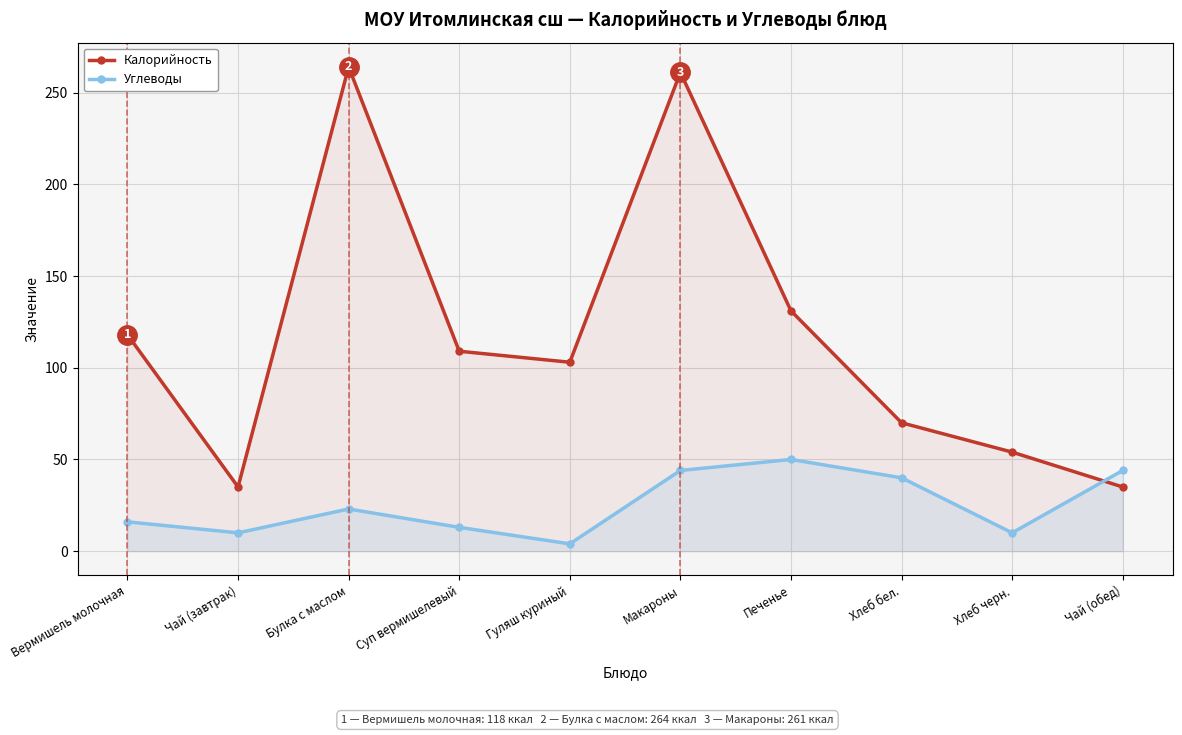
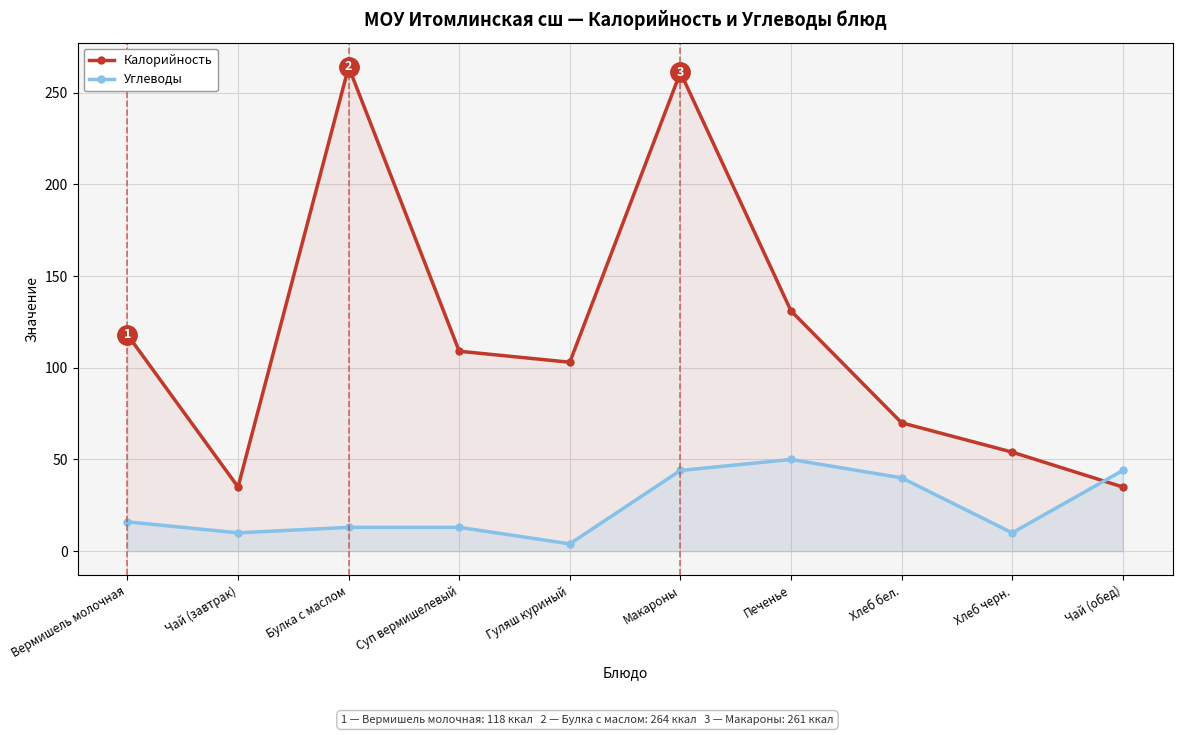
  {
    "Углеводы": {
      "Вермишель молочная": 16,
      "Чай (завтрак)": 10,
-     "Булка с маслом": 23,
+     "Булка с маслом": 13,
      "Суп вермишелевый": 13,
      "Гуляш куриный": 4,
      "Макароны": 44,
      "Печенье": 50,
      "Хлеб бел.": 40,
      "Хлеб черн.": 10,
      "Чай (обед)": 44
    }
  }
